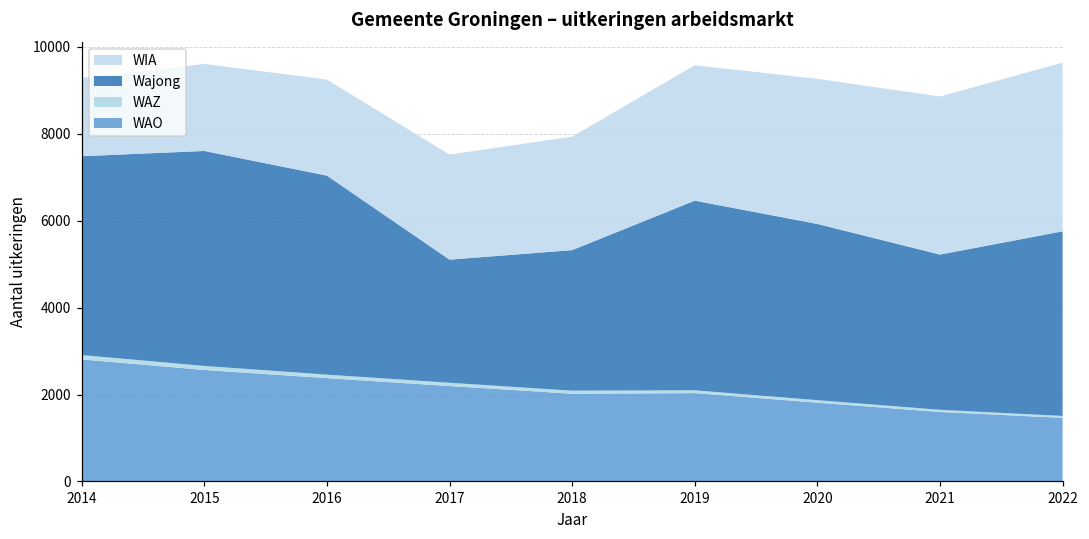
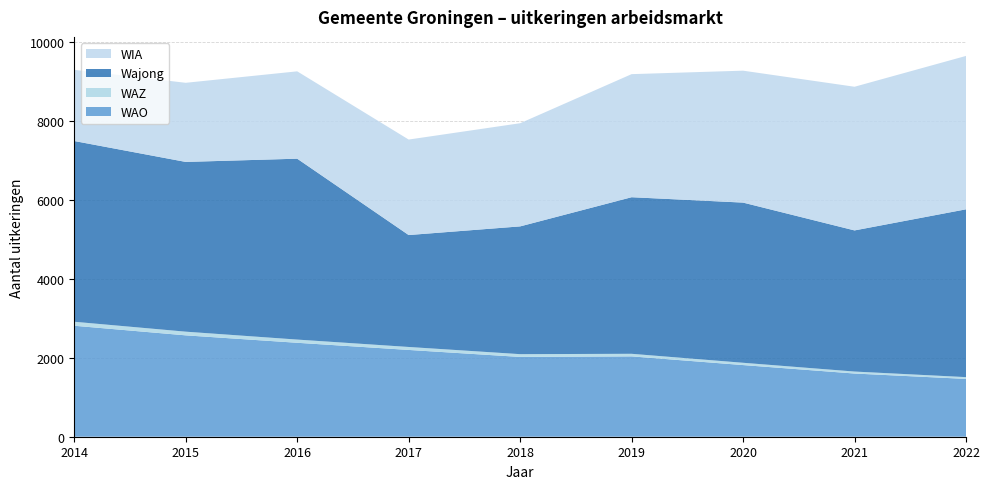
  {
    "WAO": {
      "2014": 2800,
      "2015": 2600,
      "2016": 2400,
      "2017": 2200,
      "2018": 2000,
      "2019": 2000
    },
    "Wajong": {
      "2014": 4600,
-     "2015": 4900,
+     "2015": 4300,
      "2016": 4600,
      "2017": 2800,
      "2018": 3200,
-     "2019": 4400,
+     "2019": 4000,
      "2020": 4100,
      "2021": 3600,
      "2022": 4200
    }
  }
